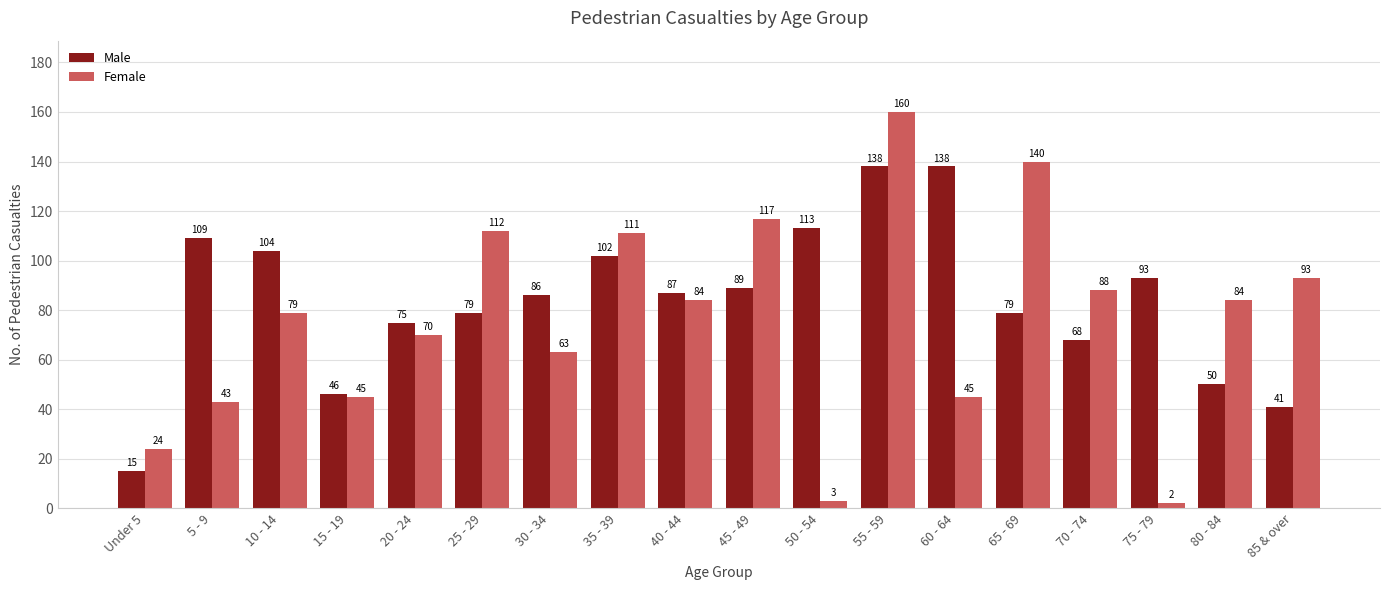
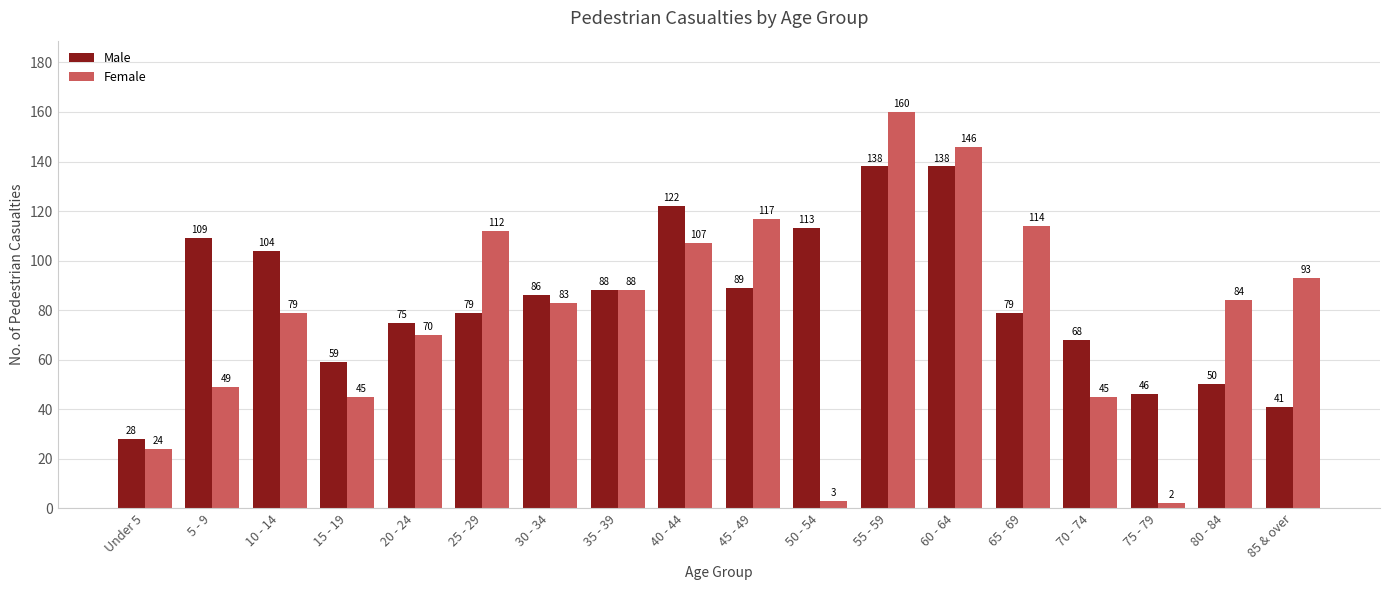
  {
    "Male": {
-     "Under 5": 15,
+     "Under 5": 28,
      "5 - 9": 109,
      "10 - 14": 104,
-     "15 - 19": 46,
+     "15 - 19": 59,
      "20 - 24": 75,
      "25 - 29": 79,
      "30 - 34": 86,
-     "35 - 39": 102,
-     "40 - 44": 87,
+     "35 - 39": 88,
+     "40 - 44": 122,
      "45 - 49": 89,
      "50 - 54": 113,
      "55 - 59": 138,
      "60 - 64": 138,
      "65 - 69": 79,
      "70 - 74": 68,
-     "75 - 79": 93,
+     "75 - 79": 46,
      "80 - 84": 50,
      "85 & over": 41
    },
    "Female": {
      "Under 5": 24,
-     "5 - 9": 43,
+     "5 - 9": 49,
      "10 - 14": 79,
      "15 - 19": 45,
      "20 - 24": 70,
      "25 - 29": 112,
-     "30 - 34": 63,
-     "35 - 39": 111,
-     "40 - 44": 84,
+     "30 - 34": 83,
+     "35 - 39": 88,
+     "40 - 44": 107,
      "45 - 49": 117,
      "50 - 54": 3,
      "55 - 59": 160,
-     "60 - 64": 45,
-     "65 - 69": 140,
-     "70 - 74": 88,
+     "60 - 64": 146,
+     "65 - 69": 114,
+     "70 - 74": 45,
      "75 - 79": 2,
      "80 - 84": 84,
      "85 & over": 93
    }
  }
